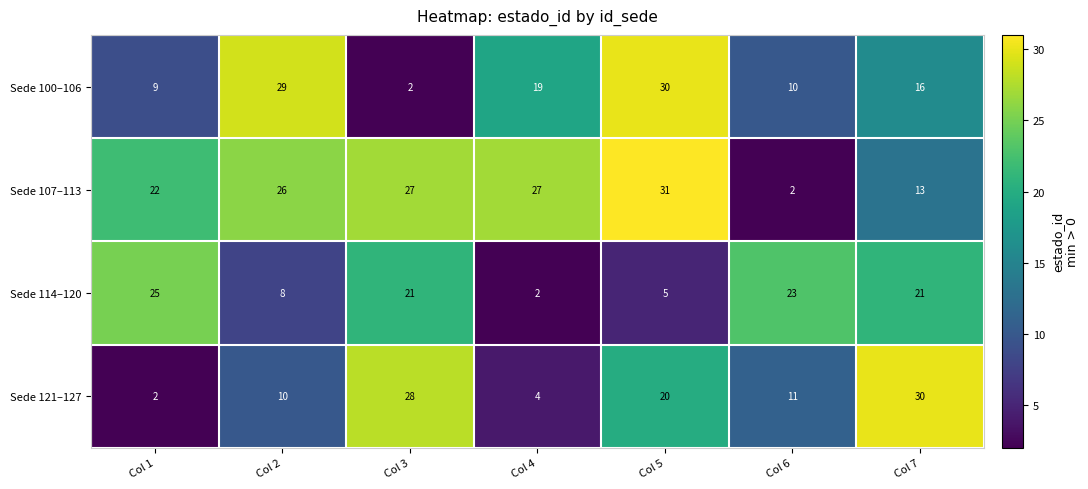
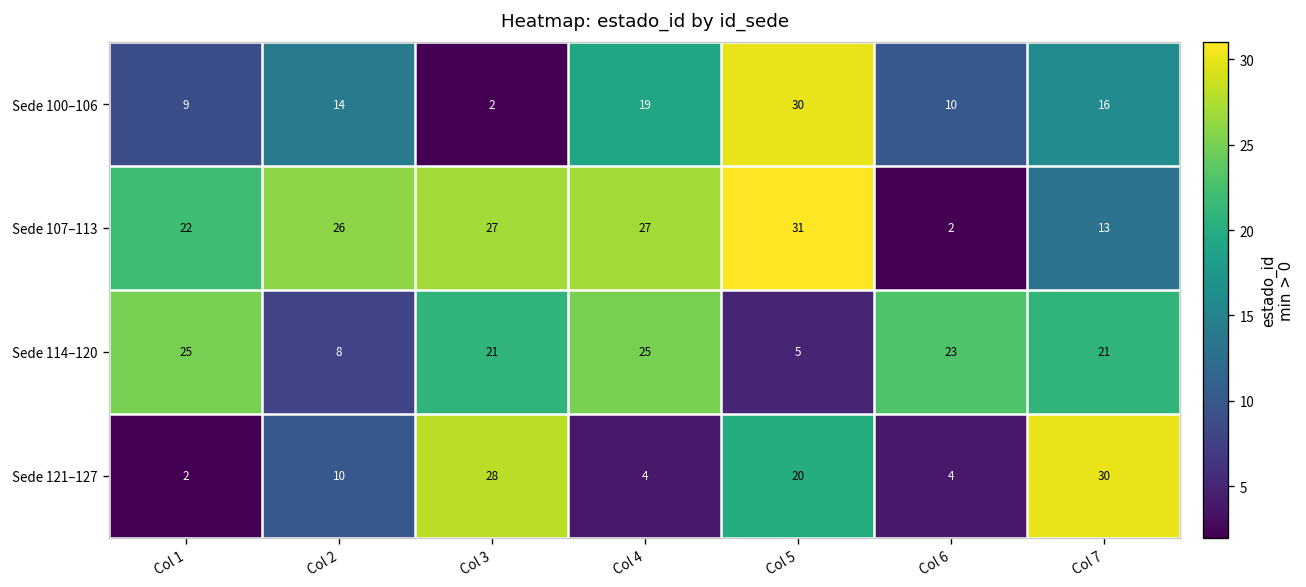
  {
    "Sede 100–106": {
      "Col 1": 9,
-     "Col 2": 29,
+     "Col 2": 14,
      "Col 3": 2,
      "Col 4": 19,
      "Col 5": 30,
      "Col 6": 10,
      "Col 7": 16
    },
    "Sede 107–113": {
      "Col 1": 22,
      "Col 2": 26,
      "Col 3": 27,
      "Col 4": 27,
      "Col 5": 31,
      "Col 6": 2,
      "Col 7": 13
    },
    "Sede 114–120": {
      "Col 1": 25,
      "Col 2": 8,
      "Col 3": 21,
-     "Col 4": 2,
+     "Col 4": 25,
      "Col 5": 5,
      "Col 6": 23,
      "Col 7": 21
    },
    "Sede 121–127": {
      "Col 1": 2,
      "Col 2": 10,
      "Col 3": 28,
      "Col 4": 4,
      "Col 5": 20,
-     "Col 6": 11,
+     "Col 6": 4,
      "Col 7": 30
    }
  }
